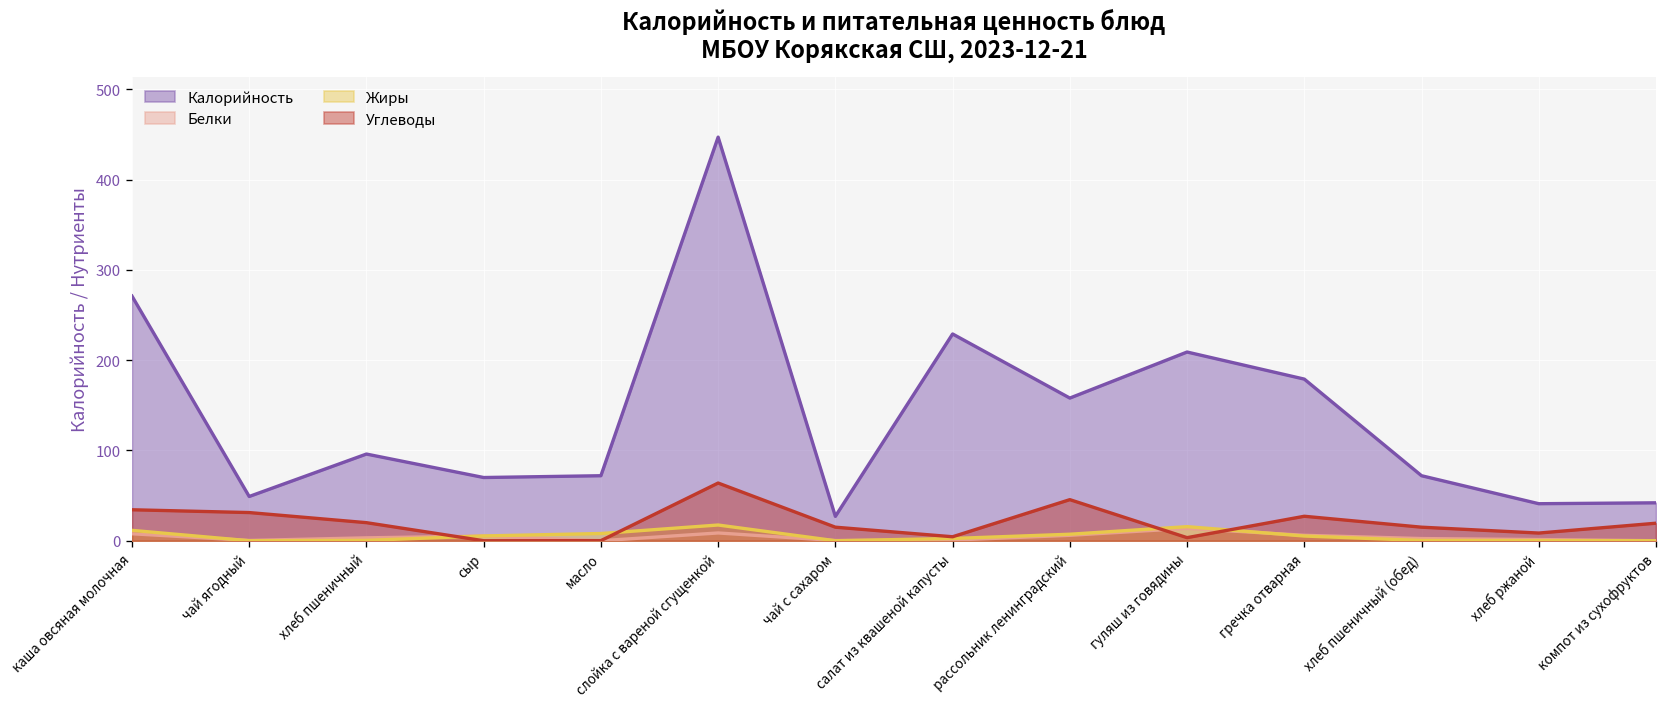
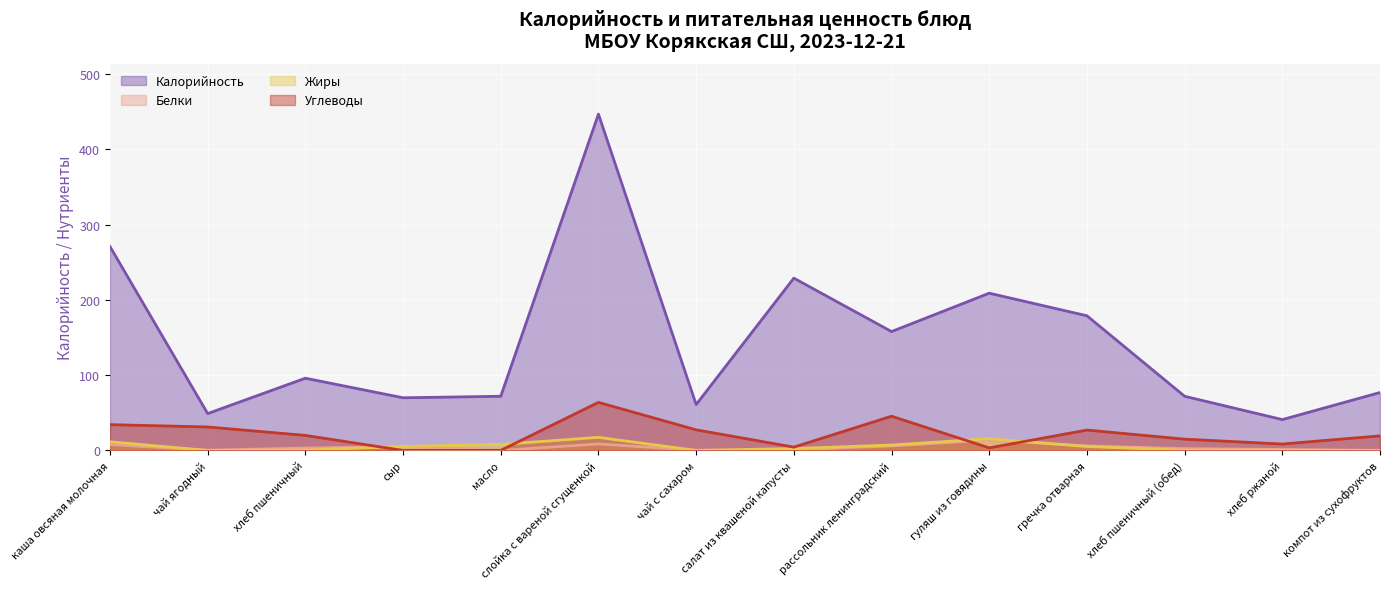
  {
    "Калорийность": {
      "каша овсяная молочная": 270,
      "чай ягодный": 50,
      "хлеб пшеничный": 100,
      "сыр": 70,
      "масло": 70,
      "слойка с вареной сгущенкой": 450,
-     "чай с сахаром": 30,
+     "чай с сахаром": 60,
      "салат из квашеной капусты": 230,
      "рассольник ленинградский": 160,
      "гуляш из говядины": 210,
      "гречка отварная": 180,
      "хлеб пшеничный (обед)": 70,
      "хлеб ржаной": 40,
-     "компот из сухофруктов": 40
+     "компот из сухофруктов": 80
    },
    "Углеводы": {
      "каша овсяная молочная": 30,
      "чай ягодный": 30,
      "хлеб пшеничный": 20,
      "сыр": 0,
      "слойка с вареной сгущенкой": 60,
-     "чай с сахаром": 20,
+     "чай с сахаром": 30,
      "рассольник ленинградский": 50,
      "гуляш из говядины": 0,
      "гречка отварная": 30,
      "хлеб пшеничный (обед)": 20,
      "хлеб ржаной": 10,
      "компот из сухофруктов": 20
    }
  }
